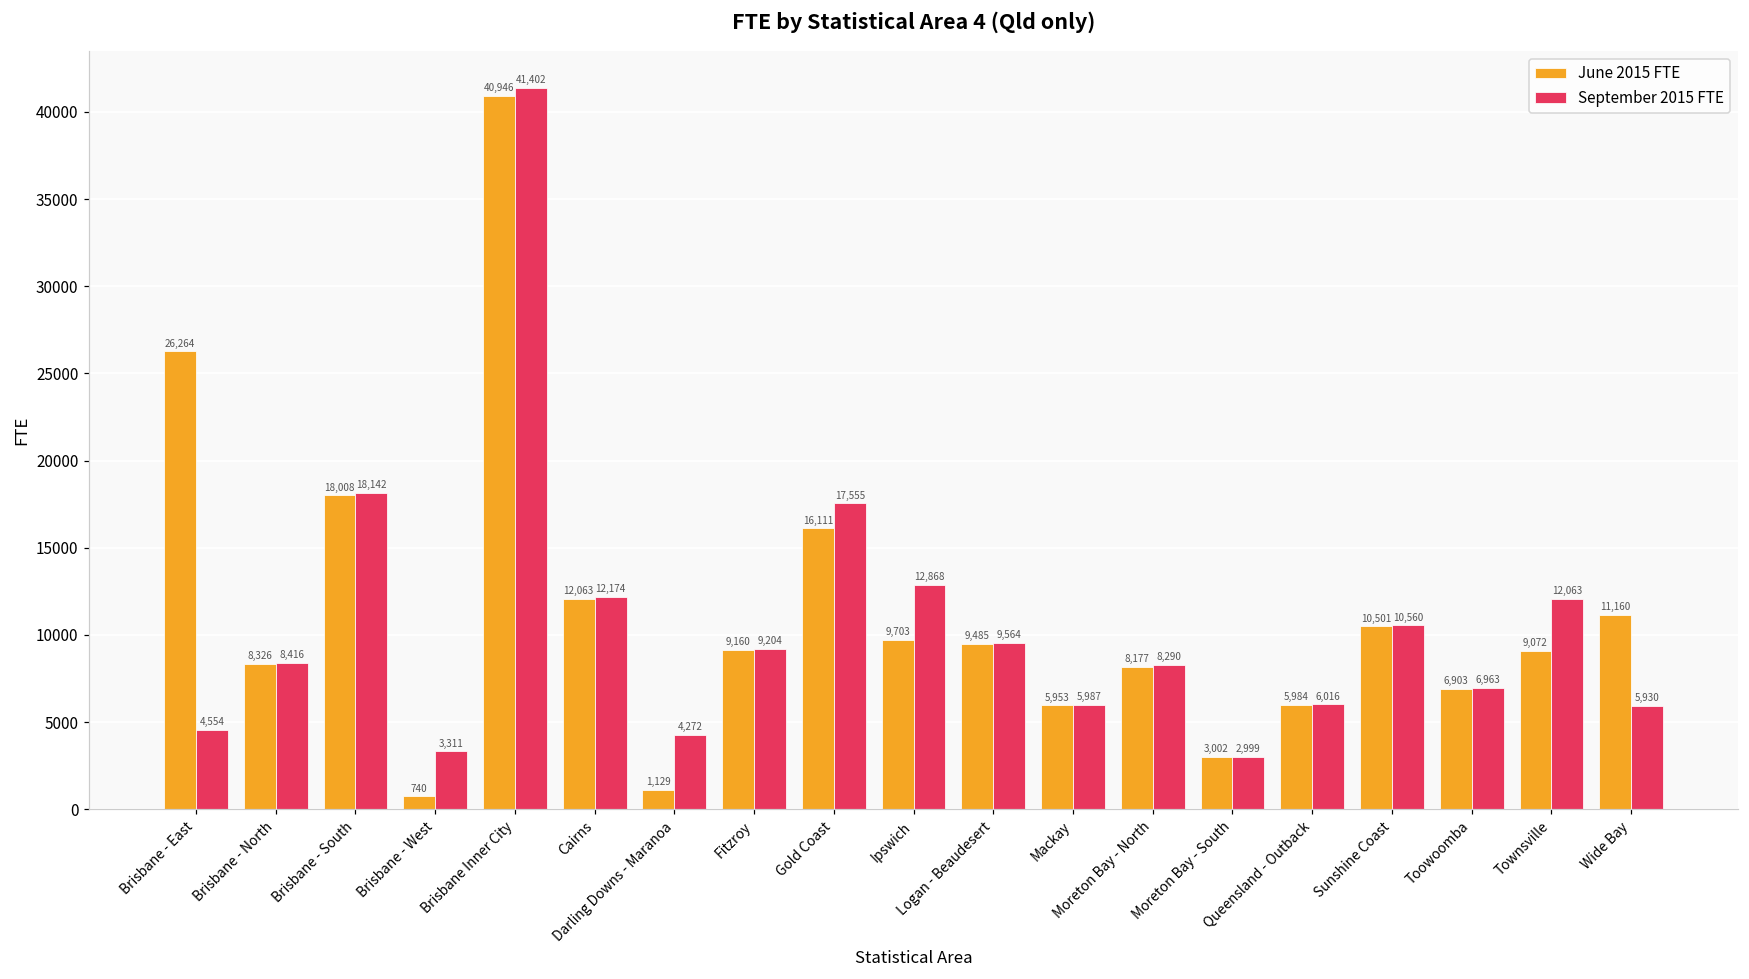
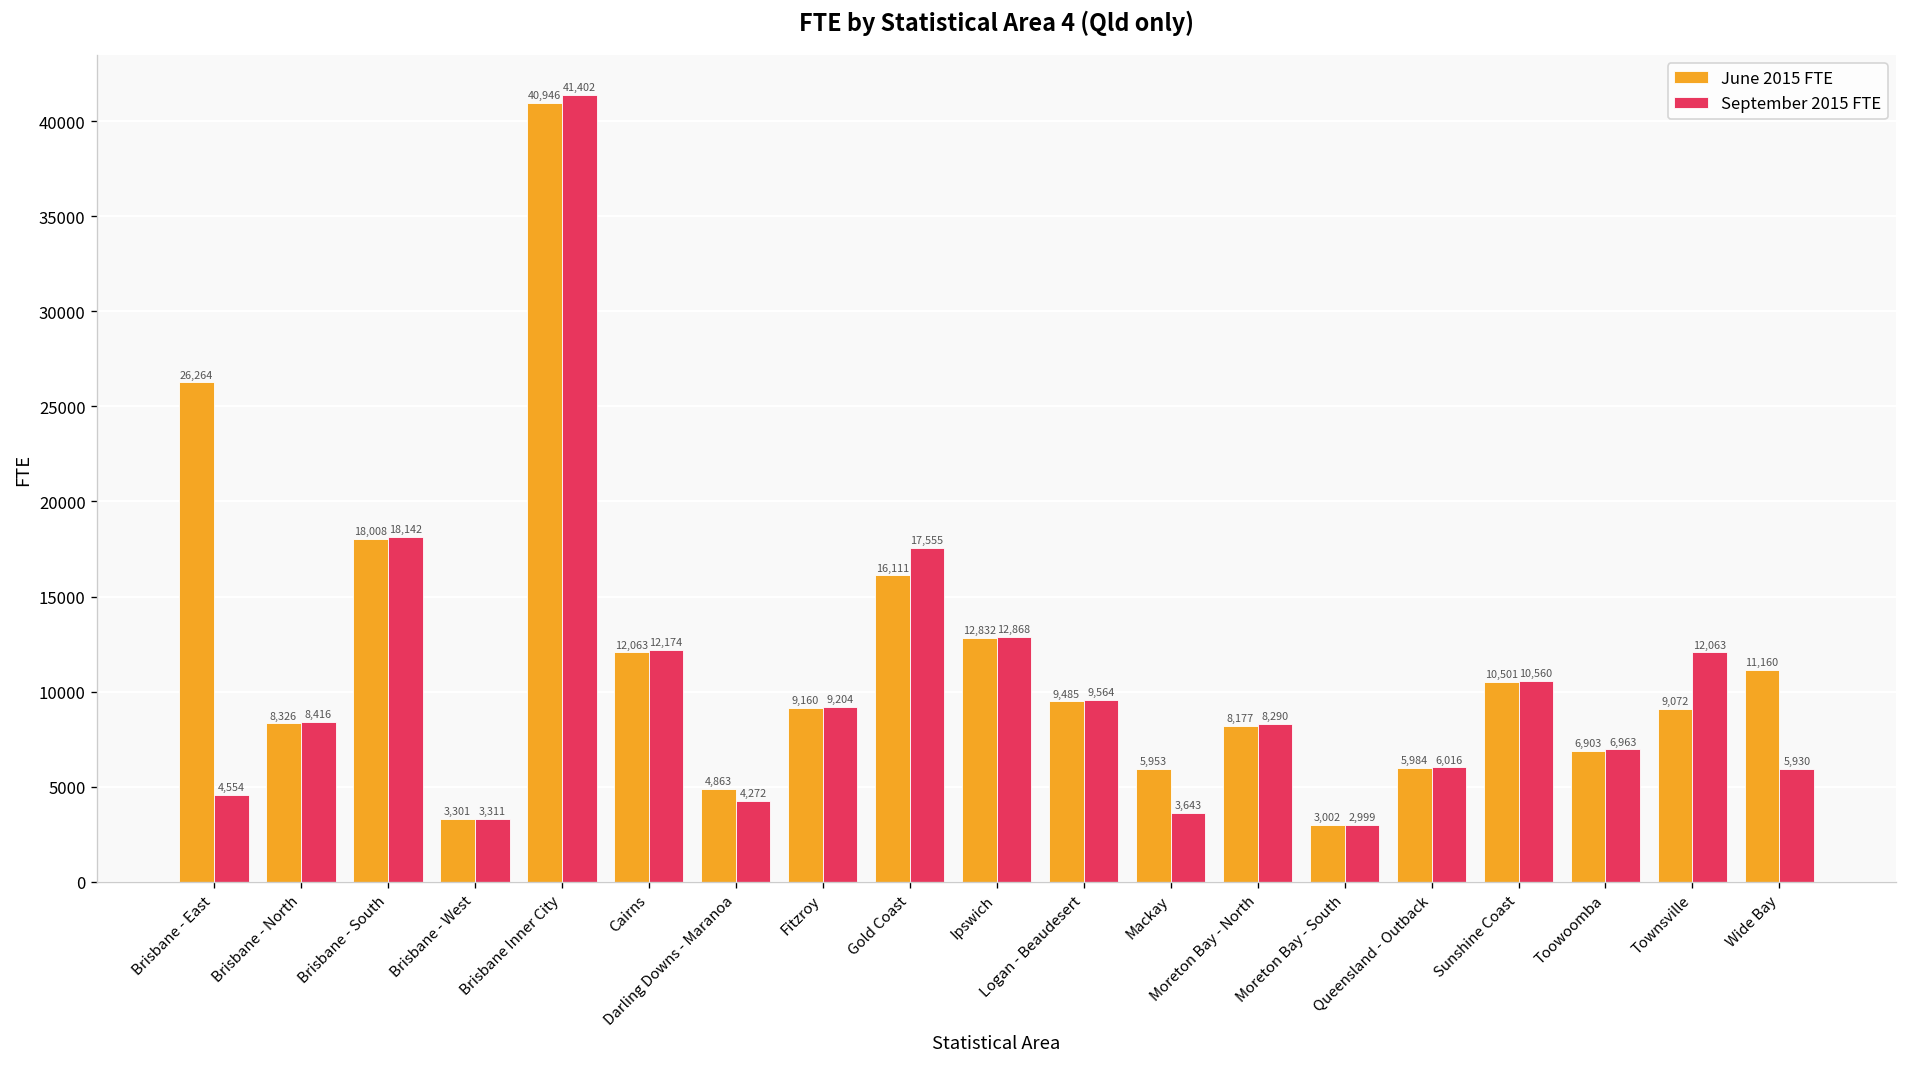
  {
    "June 2015 FTE": {
      "Brisbane - East": "26,264",
      "Brisbane - North": "8,326",
      "Brisbane - South": "18,008",
-     "Brisbane - West": "740",
+     "Brisbane - West": "3,301",
      "Brisbane Inner City": "40,946",
      "Cairns": "12,063",
-     "Darling Downs - Maranoa": "1,129",
+     "Darling Downs - Maranoa": "4,863",
      "Fitzroy": "9,160",
      "Gold Coast": "16,111",
-     "Ipswich": "9,703",
+     "Ipswich": "12,832",
      "Logan - Beaudesert": "9,485",
      "Mackay": "5,953",
      "Moreton Bay - North": "8,177",
      "Moreton Bay - South": "3,002",
      "Queensland - Outback": "5,984",
      "Sunshine Coast": "10,501",
      "Toowoomba": "6,903",
      "Townsville": "9,072",
      "Wide Bay": "11,160"
    },
    "September 2015 FTE": {
      "Brisbane - East": "4,554",
      "Brisbane - North": "8,416",
      "Brisbane - South": "18,142",
      "Brisbane - West": "3,311",
      "Brisbane Inner City": "41,402",
      "Cairns": "12,174",
      "Darling Downs - Maranoa": "4,272",
      "Fitzroy": "9,204",
      "Gold Coast": "17,555",
      "Ipswich": "12,868",
      "Logan - Beaudesert": "9,564",
-     "Mackay": "5,987",
+     "Mackay": "3,643",
      "Moreton Bay - North": "8,290",
      "Moreton Bay - South": "2,999",
      "Queensland - Outback": "6,016",
      "Sunshine Coast": "10,560",
      "Toowoomba": "6,963",
      "Townsville": "12,063",
      "Wide Bay": "5,930"
    }
  }
